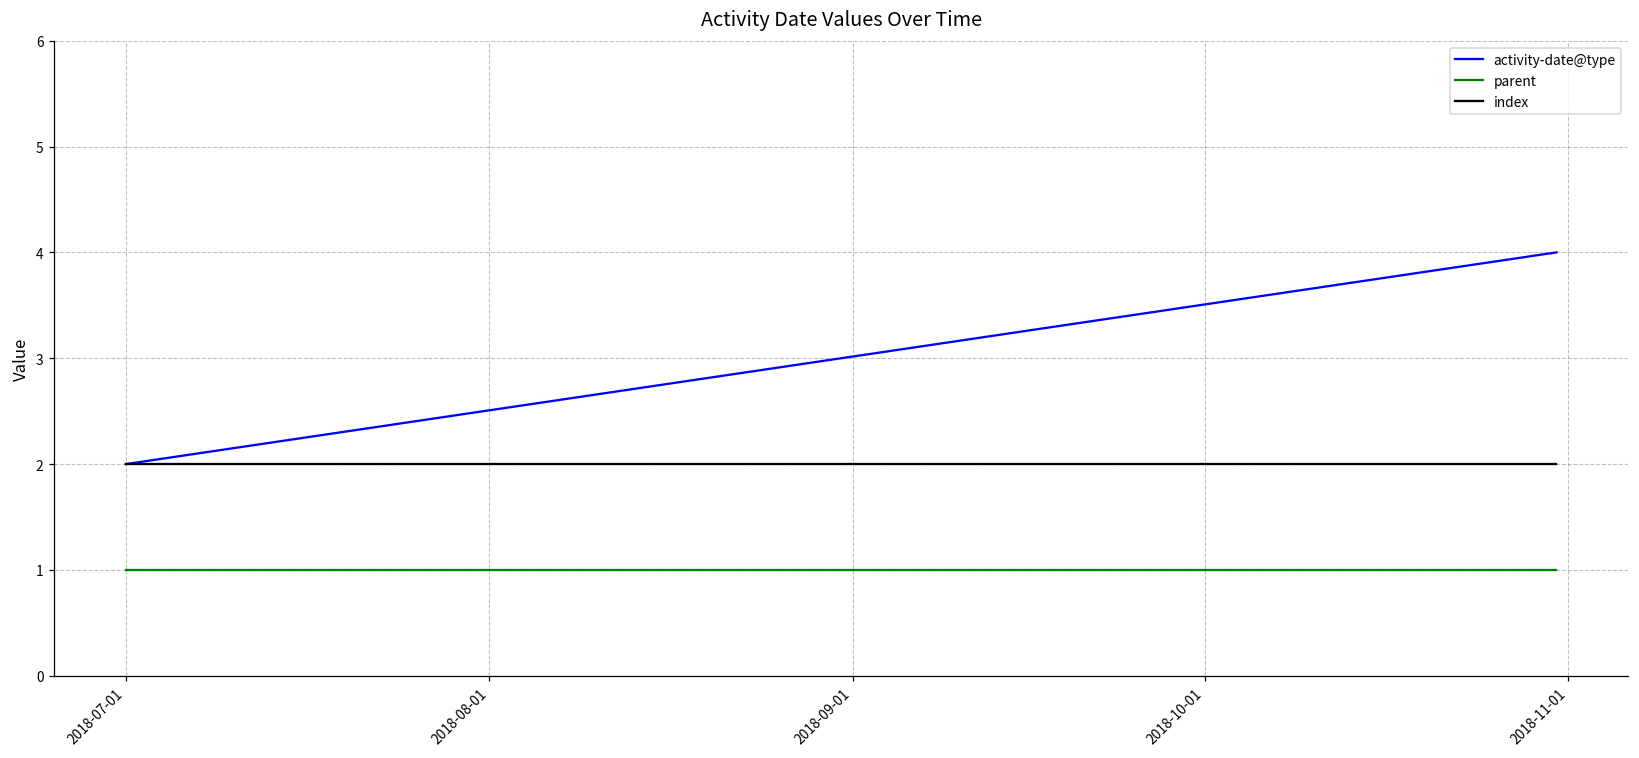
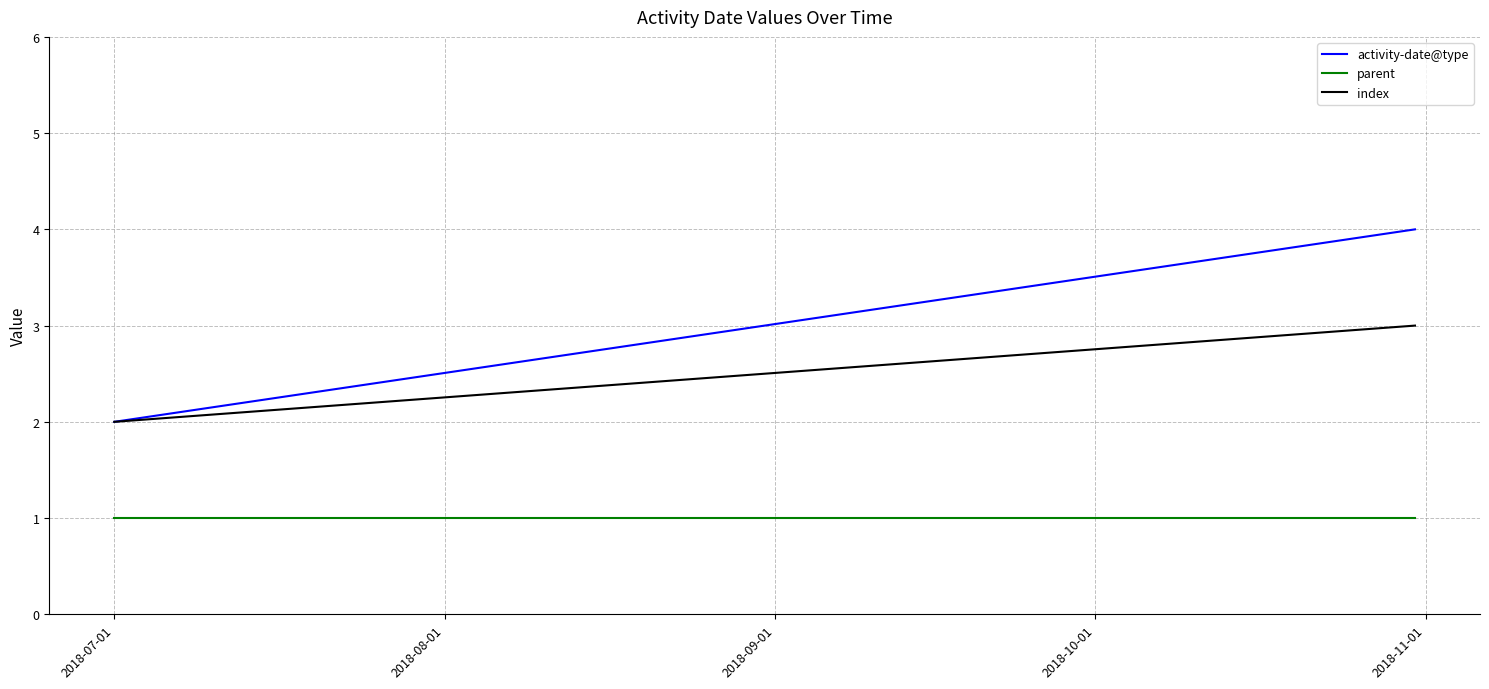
  {
    "activity-date@type": {
      "2018-11-01": 4
    },
    "parent": {
      "2018-07-01": 1,
      "2018-11-01": 1
    },
    "index": {
-     "2018-11-01": 2
+     "2018-11-01": 3
    }
  }
